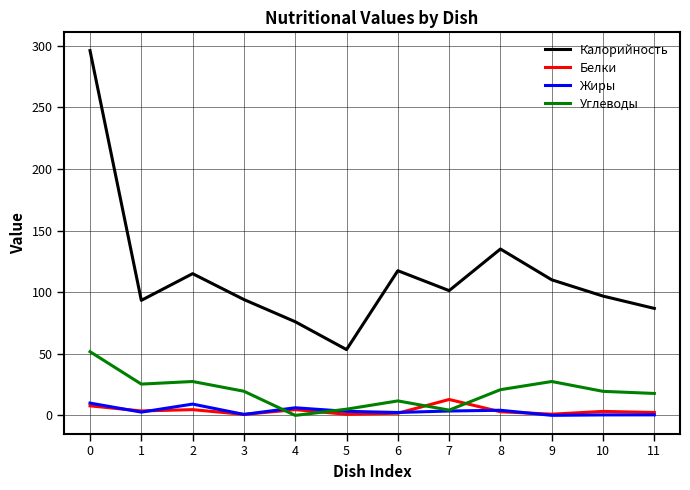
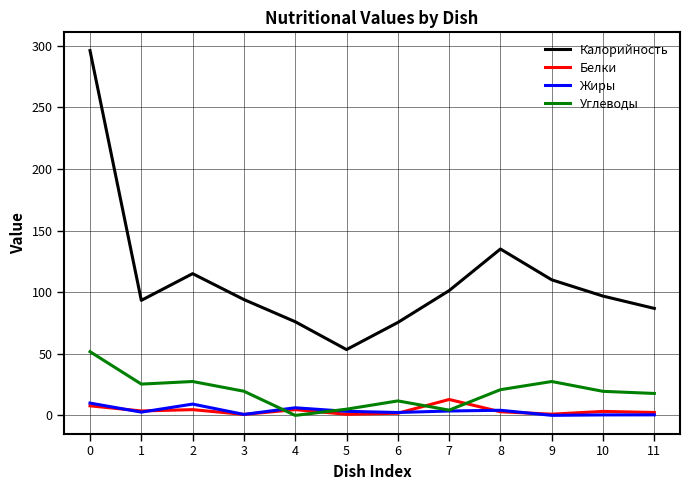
  {
    "Калорийность": {
      "0": 296,
      "1": 93,
      "2": 115,
      "3": 94,
      "4": 76,
      "5": 53,
-     "6": 117,
+     "6": 75,
      "7": 101,
      "8": 135,
      "9": 110,
      "10": 97,
      "11": 87
    },
    "Белки": {
      "0": 8,
      "2": 5,
      "5": 1,
      "7": 13,
      "10": 3
    },
    "Жиры": {
      "0": 10,
      "2": 9,
      "10": 0
    },
    "Углеводы": {
      "0": 52,
      "1": 25,
      "2": 28,
      "3": 20,
      "4": 0,
      "6": 12,
      "8": 21,
      "9": 28,
      "10": 20,
      "11": 18
    }
  }
